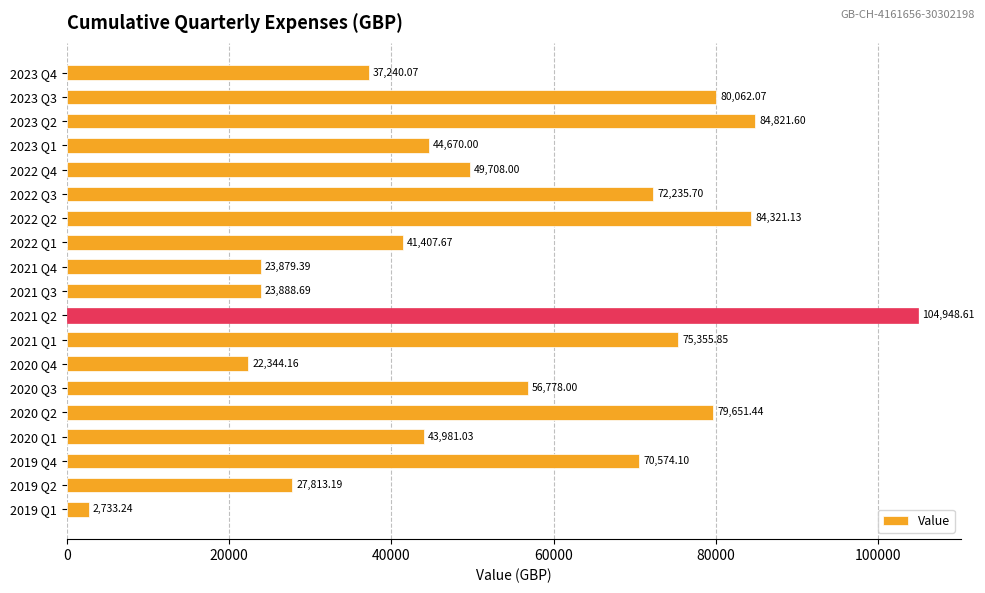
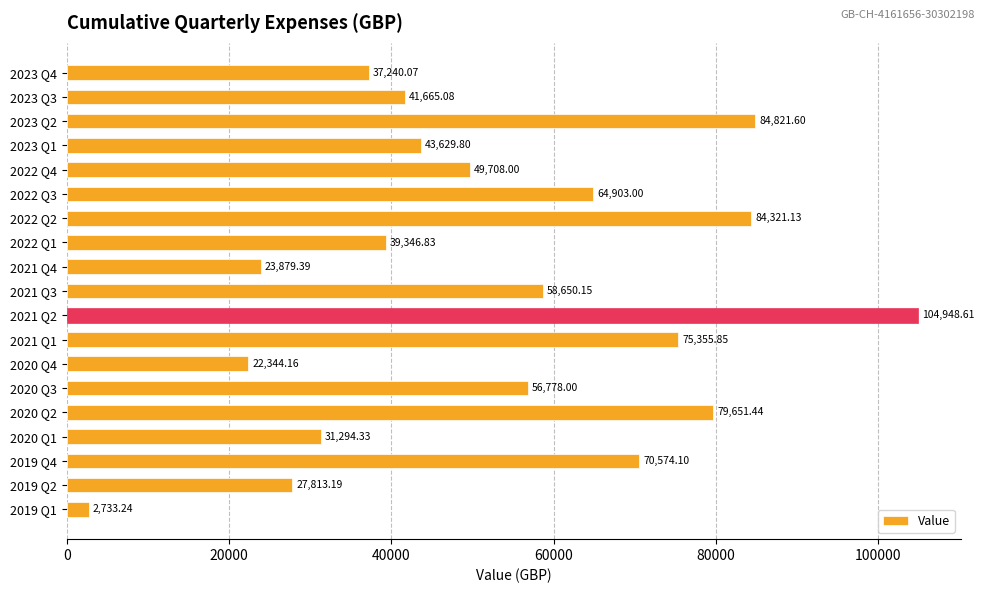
  {
    "2023 Q4": "37,240.07",
-   "2023 Q3": "80,062.07",
+   "2023 Q3": "41,665.08",
    "2023 Q2": "84,821.60",
-   "2023 Q1": "44,670.00",
+   "2023 Q1": "43,629.80",
    "2022 Q4": "49,708.00",
-   "2022 Q3": "72,235.70",
+   "2022 Q3": "64,903.00",
    "2022 Q2": "84,321.13",
-   "2022 Q1": "41,407.67",
+   "2022 Q1": "39,346.83",
    "2021 Q4": "23,879.39",
-   "2021 Q3": "23,888.69",
+   "2021 Q3": "58,650.15",
    "2021 Q2": "104,948.61",
    "2021 Q1": "75,355.85",
    "2020 Q4": "22,344.16",
    "2020 Q3": "56,778.00",
    "2020 Q2": "79,651.44",
-   "2020 Q1": "43,981.03",
+   "2020 Q1": "31,294.33",
    "2019 Q4": "70,574.10",
    "2019 Q2": "27,813.19",
    "2019 Q1": "2,733.24"
  }
